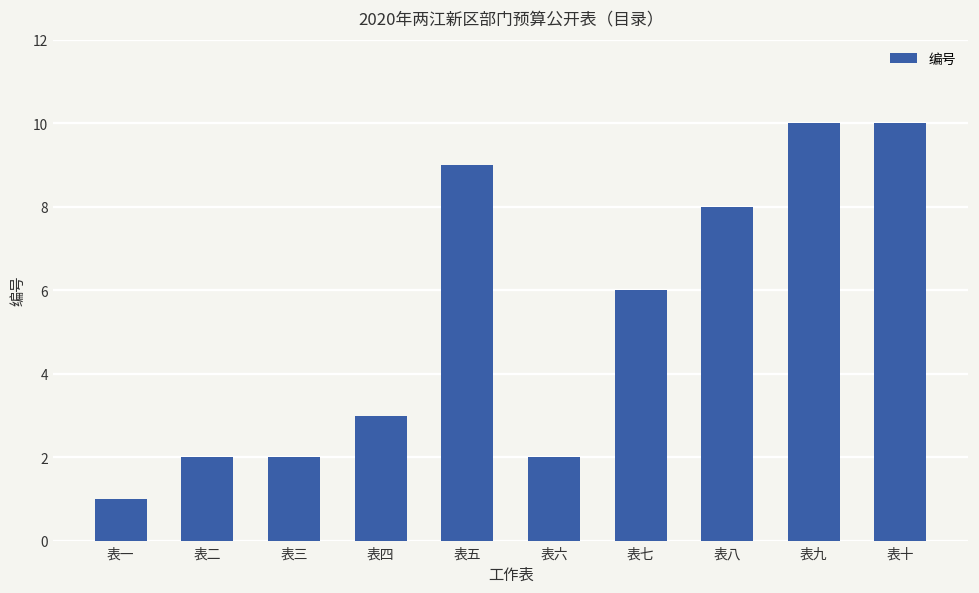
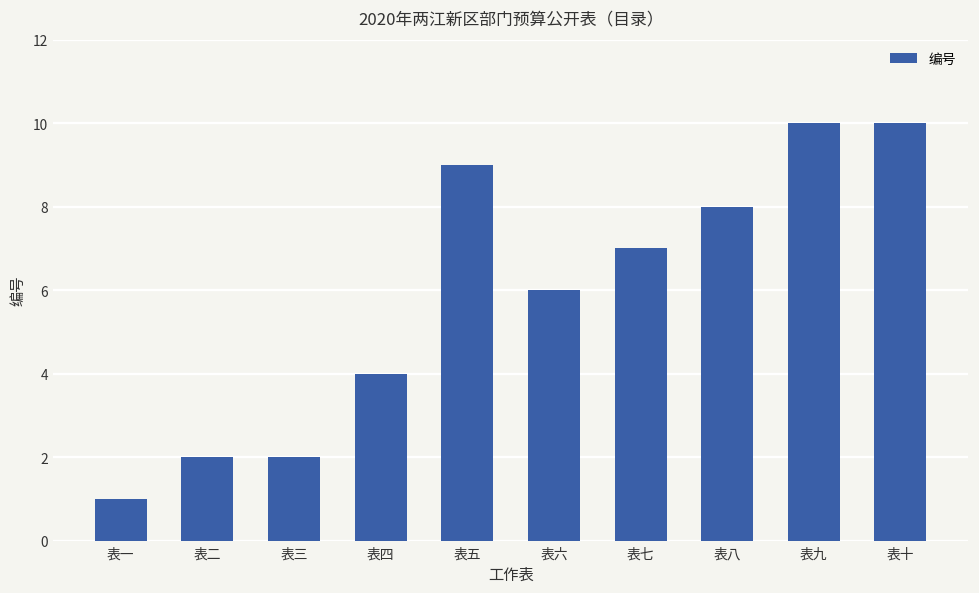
  {
    "表一": 1,
    "表二": 2,
    "表三": 2,
-   "表四": 3,
+   "表四": 4,
    "表五": 9,
-   "表六": 2,
-   "表七": 6,
+   "表六": 6,
+   "表七": 7,
    "表八": 8,
    "表九": 10,
    "表十": 10
  }
